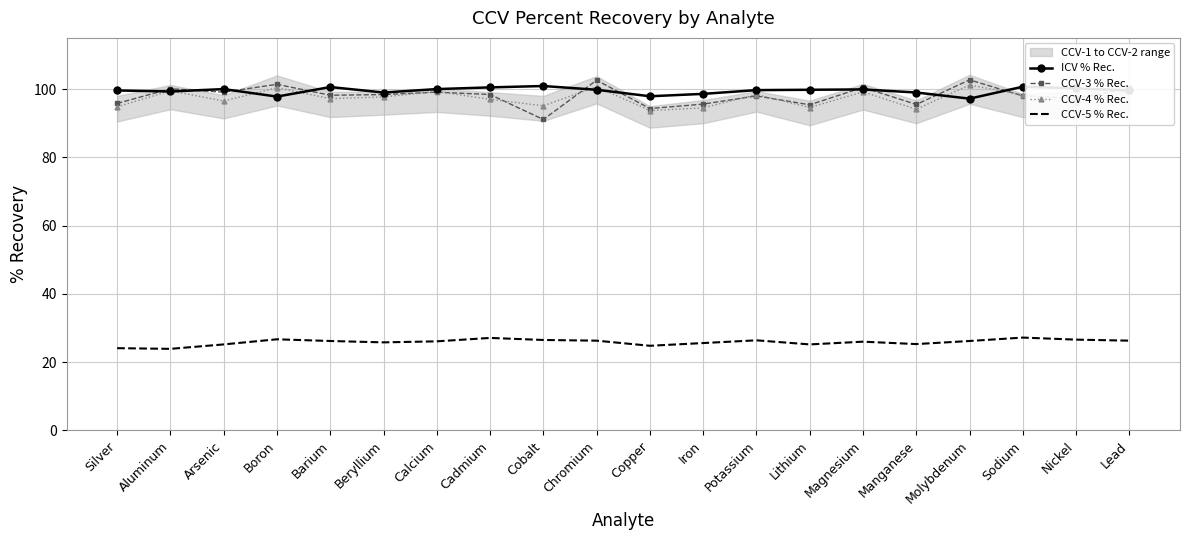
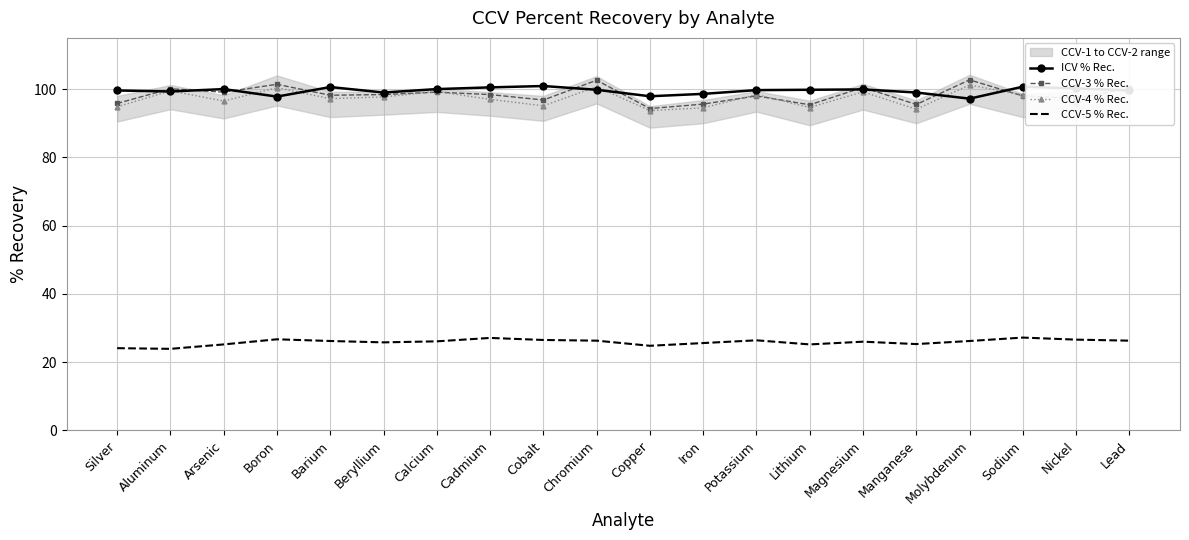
  {
    "CCV-3 % Rec.": {
      "Silver": 96,
      "Arsenic": 99,
      "Boron": 101,
      "Barium": 98,
-     "Cobalt": 91,
+     "Cobalt": 97,
      "Chromium": 103,
      "Iron": 96,
      "Lithium": 95,
      "Manganese": 96,
      "Molybdenum": 103
    },
    "CCV-4 % Rec.": {
      "Silver": 95,
      "Arsenic": 97,
      "Boron": 100,
      "Barium": 97,
      "Cadmium": 97,
      "Cobalt": 95,
      "Chromium": 101,
      "Iron": 95,
      "Lithium": 95,
      "Manganese": 94,
      "Molybdenum": 101
    }
  }
